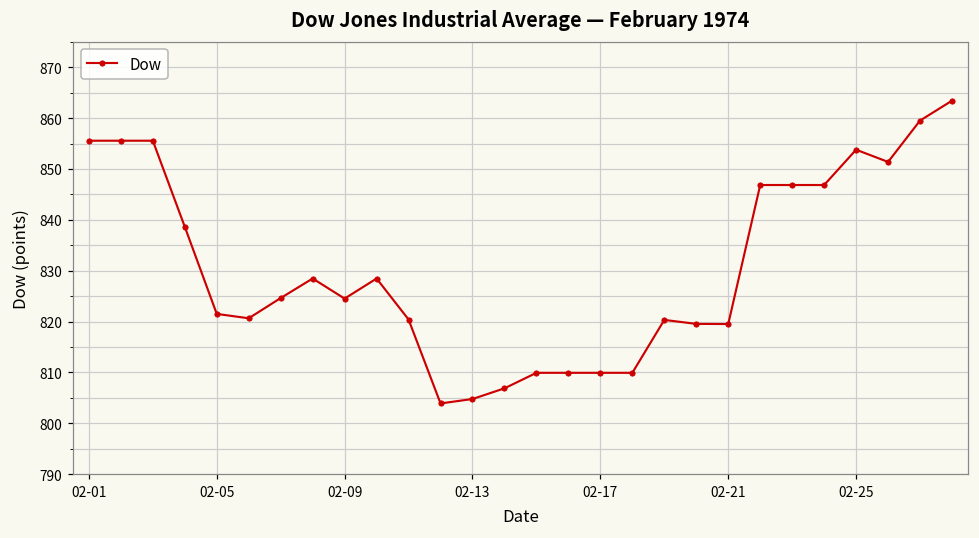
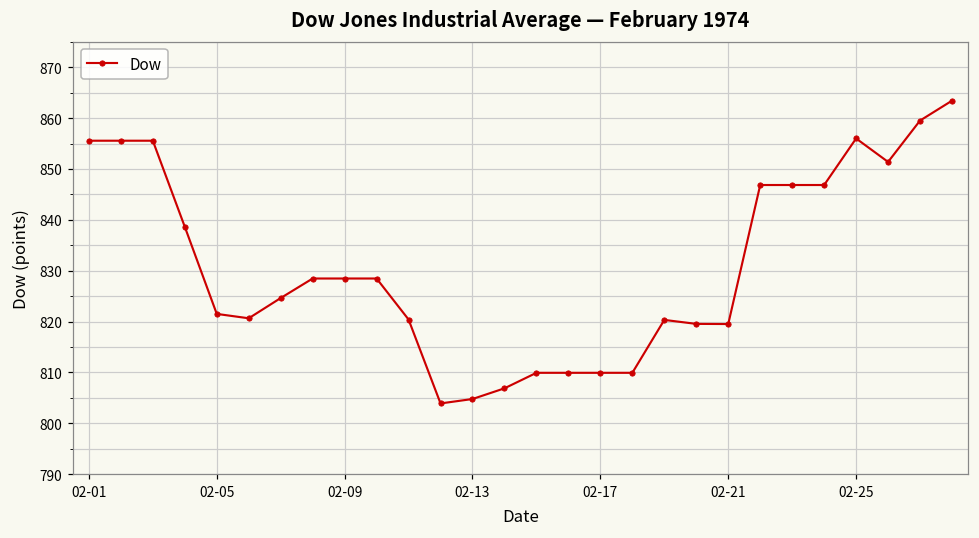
  {
    "02-01": 856,
    "02-05": 822,
-   "02-09": 825,
+   "02-09": 828,
    "02-13": 805,
    "02-17": 810,
    "02-21": 820,
-   "02-25": 854
+   "02-25": 856
  }
